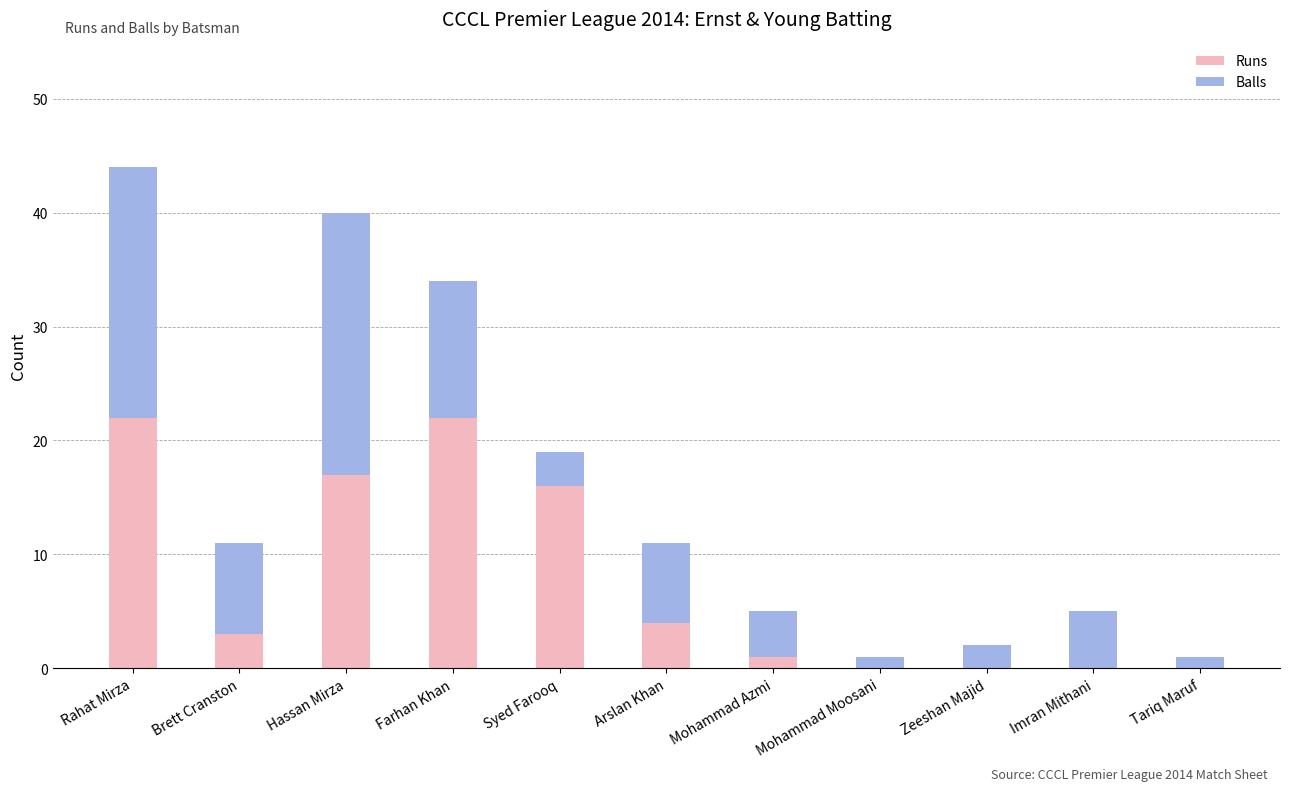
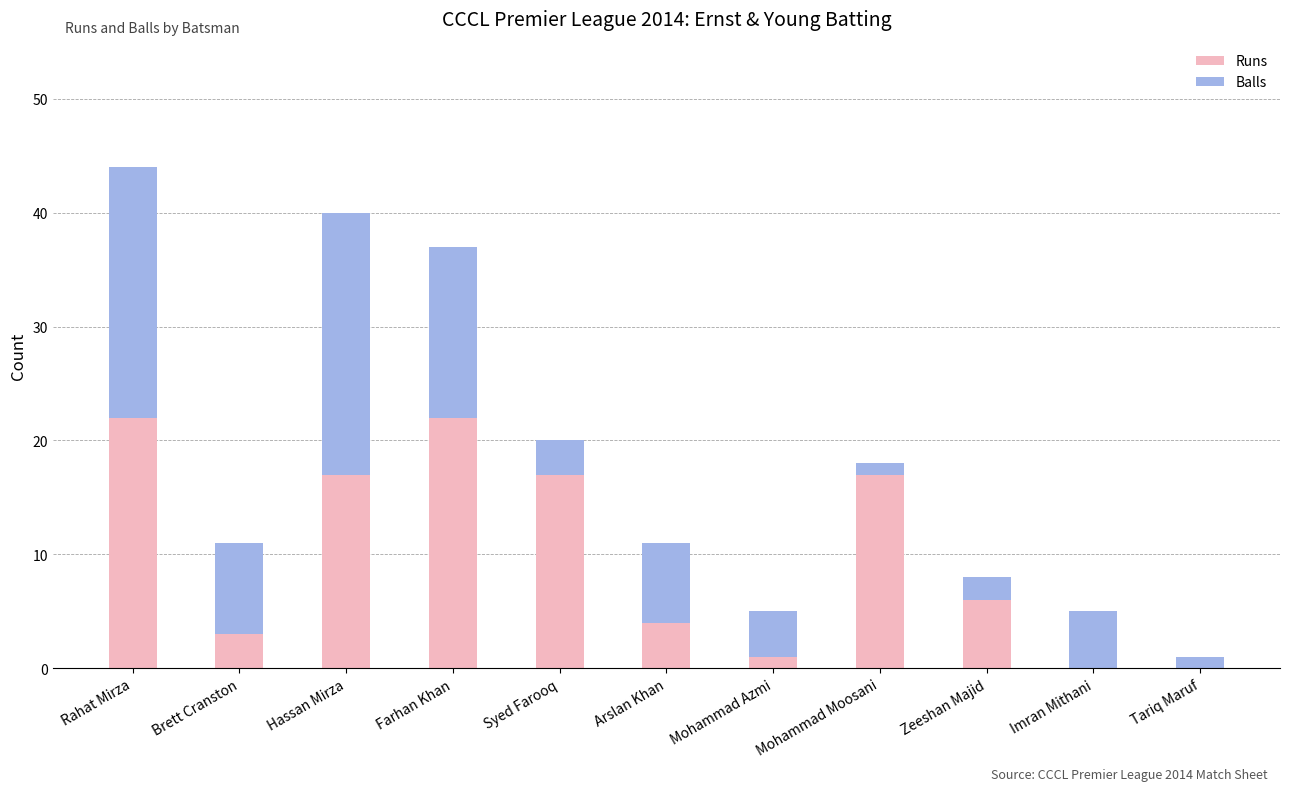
  {
    "Runs": {
      "Rahat Mirza": 22,
      "Brett Cranston": 3,
      "Hassan Mirza": 17,
      "Farhan Khan": 22,
-     "Syed Farooq": 16,
+     "Syed Farooq": 17,
      "Arslan Khan": 4,
      "Mohammad Azmi": 1,
-     "Mohammad Moosani": 0,
-     "Zeeshan Majid": 0,
+     "Mohammad Moosani": 17,
+     "Zeeshan Majid": 6,
      "Imran Mithani": 0,
      "Tariq Maruf": 0
    },
    "Balls": {
      "Rahat Mirza": 22,
      "Brett Cranston": 8,
      "Hassan Mirza": 23,
-     "Farhan Khan": 12,
+     "Farhan Khan": 15,
      "Syed Farooq": 3,
      "Arslan Khan": 7,
      "Mohammad Azmi": 4,
      "Mohammad Moosani": 1,
      "Zeeshan Majid": 2,
      "Imran Mithani": 5,
      "Tariq Maruf": 1
    }
  }
